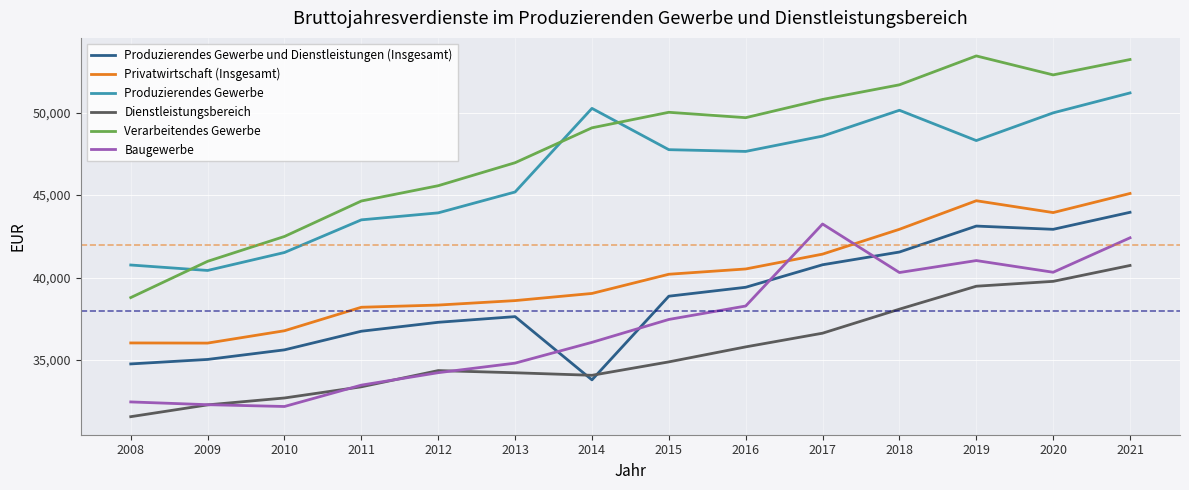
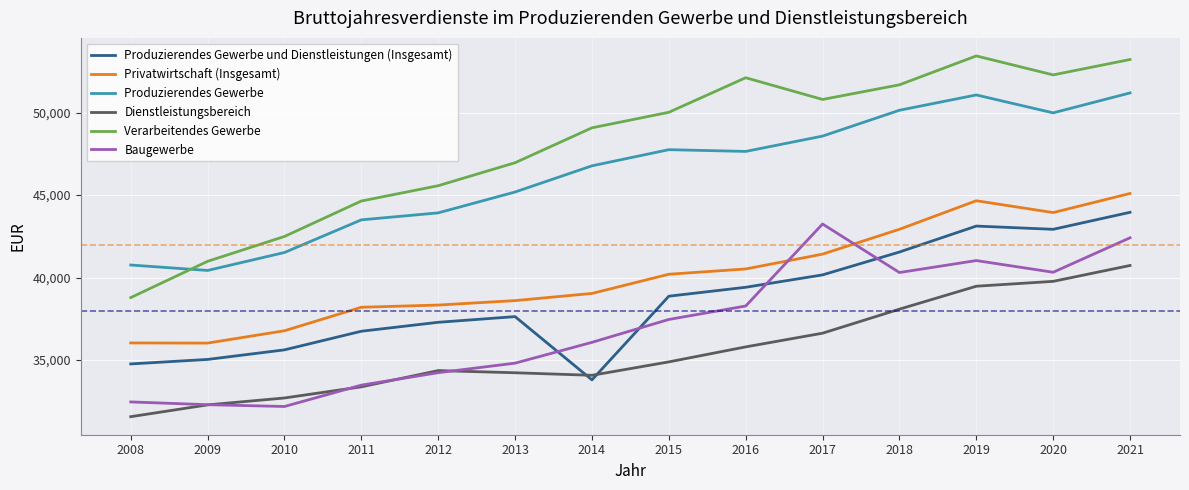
  {
    "Produzierendes Gewerbe und Dienstleistungen (Insgesamt)": {
      "2008": "34,800",
      "2009": "35,000",
      "2010": "35,600",
      "2011": "36,700",
      "2012": "37,300",
      "2013": "37,600",
      "2014": "33,800",
      "2015": "38,900",
      "2016": "39,400",
-     "2017": "40,800",
+     "2017": "40,200",
      "2018": "41,600",
      "2019": "43,100",
      "2020": "42,900",
      "2021": "44,000"
    },
    "Privatwirtschaft (Insgesamt)": {
      "2008": "36,000",
      "2009": "36,000",
      "2010": "36,800",
      "2011": "38,200",
      "2012": "38,300",
      "2013": "38,600",
      "2014": "39,000",
      "2015": "40,200",
      "2016": "40,500",
      "2017": "41,400",
      "2018": "42,900",
      "2019": "44,700",
      "2020": "43,900",
      "2021": "45,100"
    },
    "Produzierendes Gewerbe": {
      "2008": "40,800",
      "2009": "40,400",
      "2010": "41,500",
      "2011": "43,500",
      "2012": "43,900",
      "2013": "45,200",
-     "2014": "50,300",
+     "2014": "46,800",
      "2015": "47,800",
      "2016": "47,700",
      "2017": "48,600",
      "2018": "50,100",
-     "2019": "48,300",
+     "2019": "51,100",
      "2020": "50,000",
      "2021": "51,200"
    },
    "Dienstleistungsbereich": {
      "2008": "31,600",
      "2010": "32,700",
      "2013": "34,200",
      "2014": "34,100",
      "2015": "34,900",
      "2016": "35,800",
      "2017": "36,600",
      "2018": "38,100",
      "2019": "39,500",
      "2020": "39,800",
      "2021": "40,700"
    },
    "Verarbeitendes Gewerbe": {
      "2008": "38,800",
      "2009": "41,000",
      "2010": "42,500",
      "2011": "44,600",
      "2012": "45,600",
      "2013": "47,000",
      "2014": "49,100",
      "2015": "50,000",
-     "2016": "49,700",
+     "2016": "52,100",
      "2017": "50,800",
      "2018": "51,700",
      "2019": "53,400",
      "2020": "52,300",
      "2021": "53,200"
    },
    "Baugewerbe": {
      "2008": "32,500",
      "2010": "32,200",
      "2013": "34,800",
      "2014": "36,100",
      "2015": "37,500",
      "2016": "38,300",
      "2017": "43,200",
      "2018": "40,300",
      "2019": "41,000",
      "2020": "40,300",
      "2021": "42,400"
    }
  }
